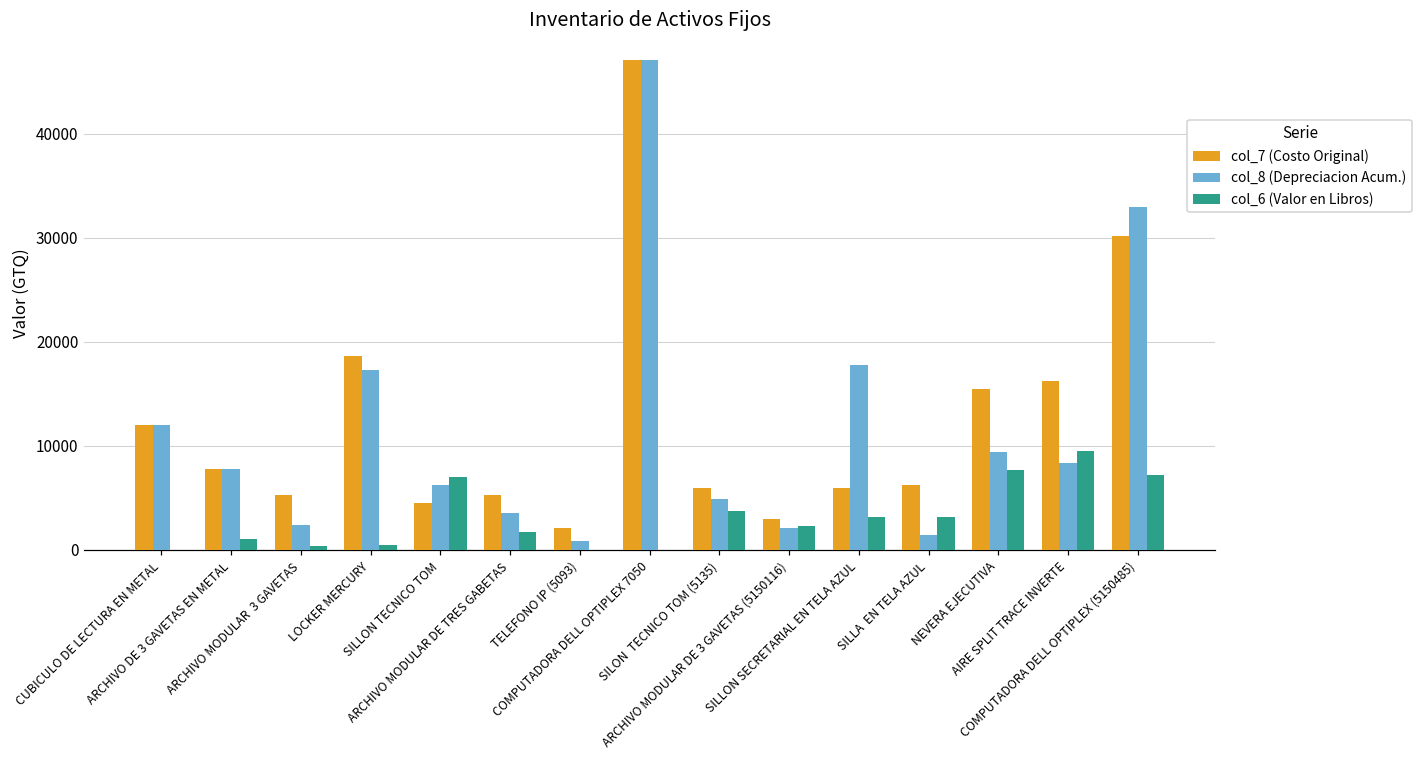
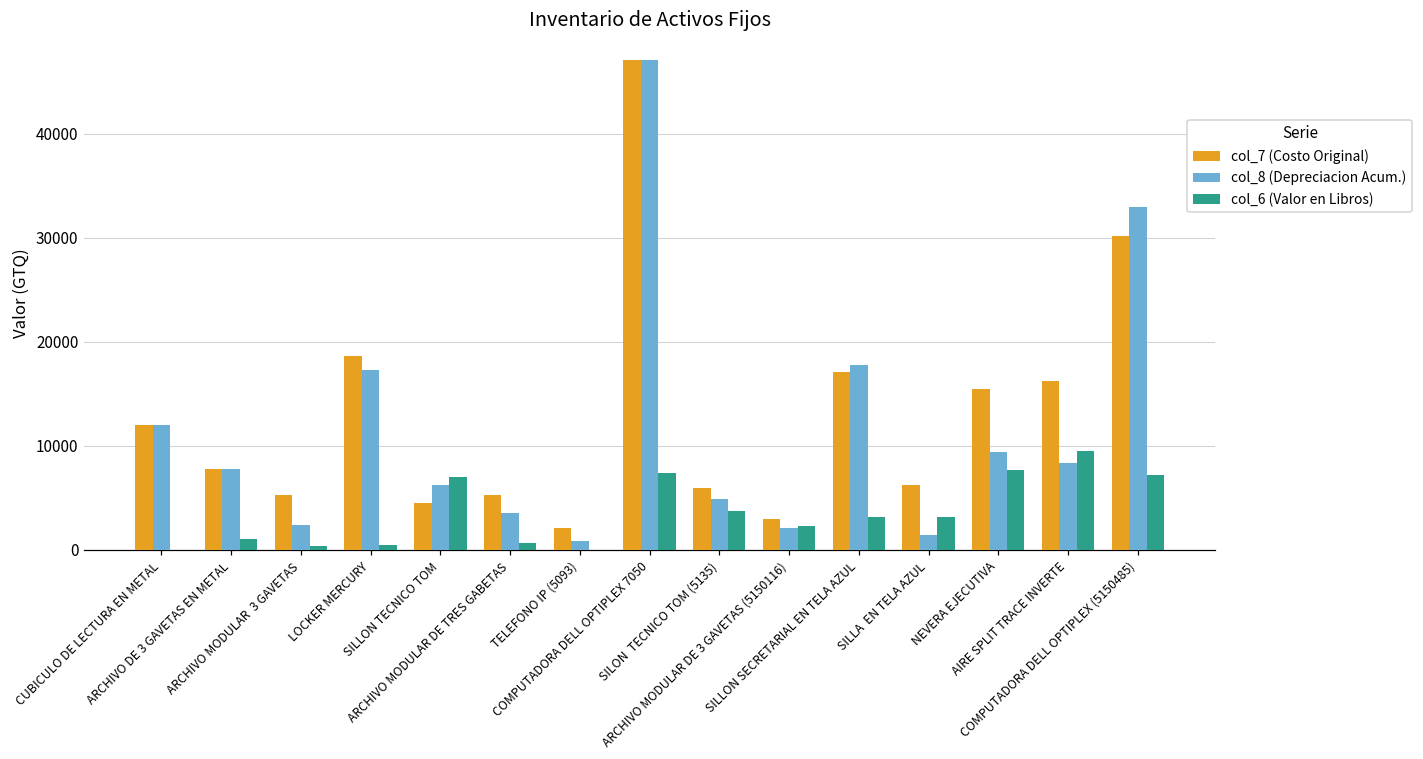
  {
    "col_7 (Costo Original)": {
      "CUBICULO DE LECTURA EN METAL": 12000,
      "ARCHIVO DE 3 GAVETAS EN METAL": 8000,
      "ARCHIVO MODULAR 3 GAVETAS": 5000,
      "LOCKER MERCURY": 19000,
      "SILLON TECNICO TOM": 4000,
      "ARCHIVO MODULAR DE TRES GABETAS": 5000,
      "TELEFONO IP (5093)": 2000,
      "COMPUTADORA DELL OPTIPLEX 7050": 47000,
      "SILON TECNICO TOM (5135)": 6000,
      "ARCHIVO MODULAR DE 3 GAVETAS (5150116)": 3000,
-     "SILLON SECRETARIAL EN TELA AZUL": 6000,
+     "SILLON SECRETARIAL EN TELA AZUL": 17000,
      "SILLA EN TELA AZUL": 6000,
      "NEVERA EJECUTIVA": 15000,
      "AIRE SPLIT TRACE INVERTE": 16000,
      "COMPUTADORA DELL OPTIPLEX (5150485)": 30000
    },
    "col_8 (Depreciacion Acum.)": {
      "CUBICULO DE LECTURA EN METAL": 12000,
      "ARCHIVO DE 3 GAVETAS EN METAL": 8000,
      "ARCHIVO MODULAR 3 GAVETAS": 2000,
      "LOCKER MERCURY": 17000,
      "SILLON TECNICO TOM": 6000,
      "ARCHIVO MODULAR DE TRES GABETAS": 4000,
      "TELEFONO IP (5093)": 1000,
      "COMPUTADORA DELL OPTIPLEX 7050": 47000,
      "SILON TECNICO TOM (5135)": 5000,
      "ARCHIVO MODULAR DE 3 GAVETAS (5150116)": 2000,
      "SILLON SECRETARIAL EN TELA AZUL": 18000,
      "SILLA EN TELA AZUL": 1000,
      "NEVERA EJECUTIVA": 9000,
      "AIRE SPLIT TRACE INVERTE": 8000,
      "COMPUTADORA DELL OPTIPLEX (5150485)": 33000
    },
    "col_6 (Valor en Libros)": {
      "ARCHIVO DE 3 GAVETAS EN METAL": 1000,
      "ARCHIVO MODULAR 3 GAVETAS": 0,
      "LOCKER MERCURY": 0,
      "SILLON TECNICO TOM": 7000,
-     "ARCHIVO MODULAR DE TRES GABETAS": 2000,
-     "COMPUTADORA DELL OPTIPLEX 7050": 0,
+     "ARCHIVO MODULAR DE TRES GABETAS": 1000,
+     "COMPUTADORA DELL OPTIPLEX 7050": 7000,
      "SILON TECNICO TOM (5135)": 4000,
      "ARCHIVO MODULAR DE 3 GAVETAS (5150116)": 2000,
      "SILLON SECRETARIAL EN TELA AZUL": 3000,
      "SILLA EN TELA AZUL": 3000,
      "NEVERA EJECUTIVA": 8000,
      "AIRE SPLIT TRACE INVERTE": 10000,
      "COMPUTADORA DELL OPTIPLEX (5150485)": 7000
    }
  }
